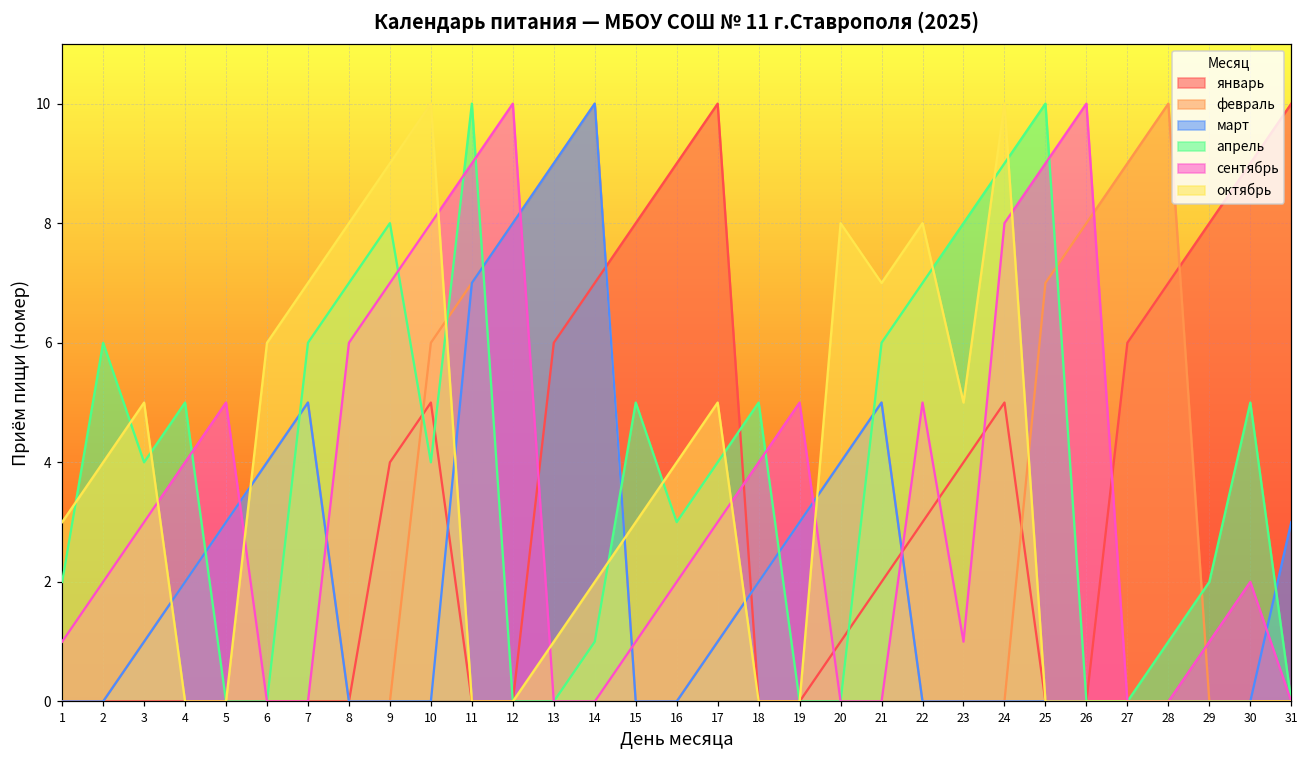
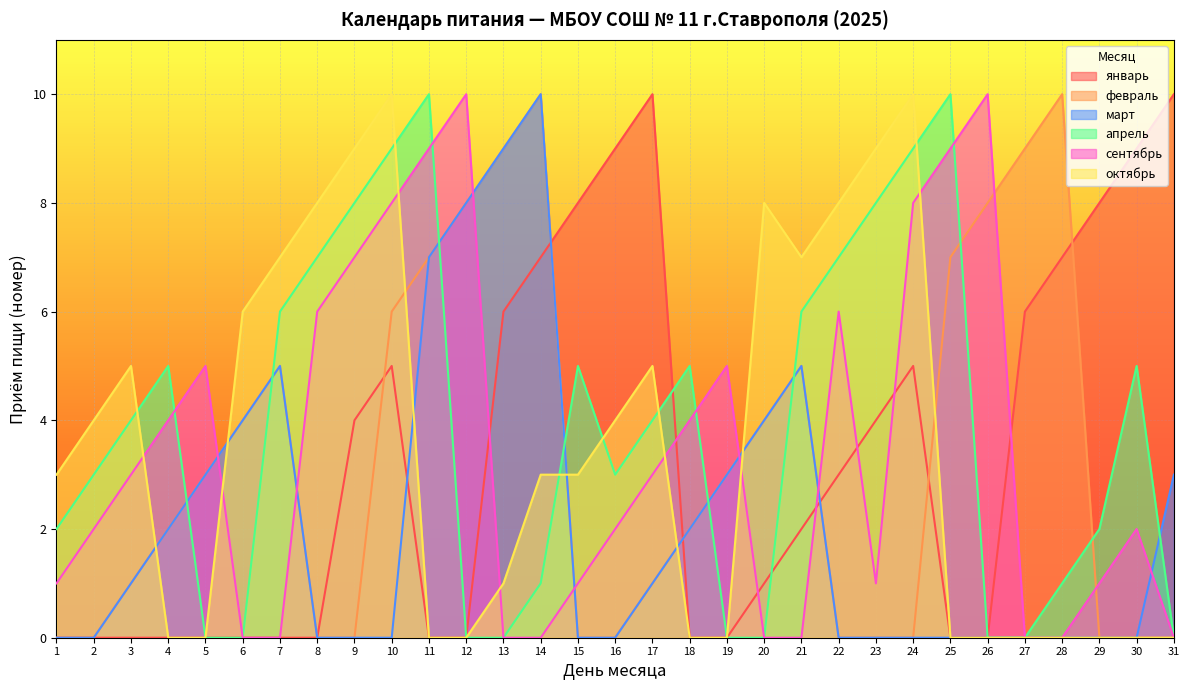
  {
    "март": {
      "10": 0,
      "31": 3
    },
    "апрель": {
      "1": 2,
-     "2": 6,
+     "2": 3,
      "3": 4,
      "4": 5,
      "7": 6,
      "8": 7,
      "9": 8,
-     "10": 4,
+     "10": 9,
      "11": 10,
      "14": 1,
      "15": 5,
      "16": 3,
      "17": 4,
      "18": 5,
      "21": 6,
      "22": 7,
      "23": 8,
      "24": 9,
      "25": 10,
      "28": 1,
      "29": 2,
      "30": 5
    },
    "сентябрь": {
      "1": 1,
      "2": 2,
      "3": 3,
      "4": 4,
      "5": 5,
      "8": 6,
      "9": 7,
      "10": 8,
      "11": 9,
      "12": 10,
      "14": 0,
      "15": 1,
      "16": 2,
      "17": 3,
      "18": 4,
      "19": 5,
      "21": 0,
-     "22": 5,
+     "22": 6,
      "23": 1,
      "24": 8,
      "25": 9,
      "26": 10,
      "29": 1,
      "30": 2
    },
    "октябрь": {
      "1": 3,
      "2": 4,
      "3": 5,
      "6": 6,
      "7": 7,
      "8": 8,
      "9": 9,
      "10": 10,
      "13": 1,
-     "14": 2,
+     "14": 3,
      "15": 3,
      "16": 4,
      "17": 5,
      "20": 8,
      "21": 7,
      "22": 8,
-     "23": 5,
+     "23": 9,
      "24": 10
    }
  }
